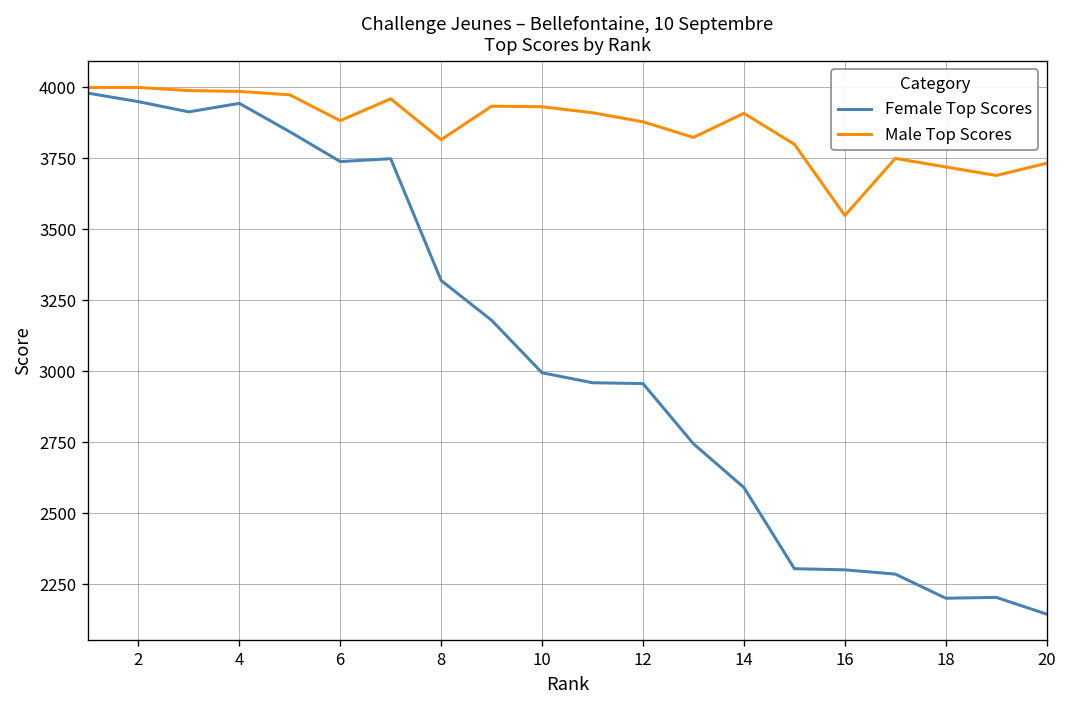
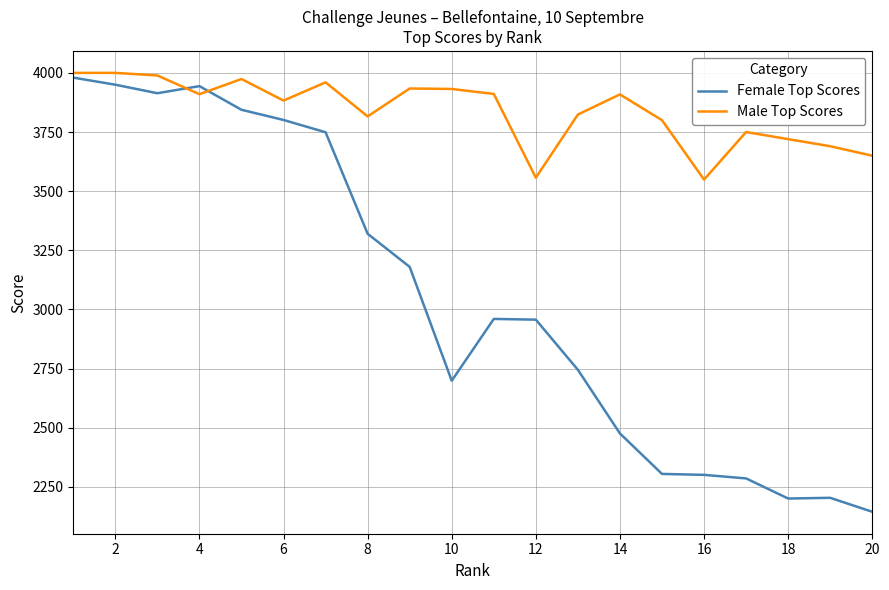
  {
    "Female Top Scores": {
      "2": 3950,
      "4": 3940,
-     "6": 3740,
+     "6": 3800,
      "8": 3320,
-     "10": 3000,
+     "10": 2700,
      "12": 2960,
-     "14": 2590,
+     "14": 2480,
      "16": 2300,
      "18": 2200,
      "20": 2150
    },
    "Male Top Scores": {
      "2": 4000,
-     "4": 3990,
+     "4": 3910,
      "6": 3880,
      "8": 3820,
      "10": 3930,
-     "12": 3880,
+     "12": 3560,
      "14": 3910,
      "16": 3550,
      "18": 3720,
-     "20": 3730
+     "20": 3650
    }
  }
